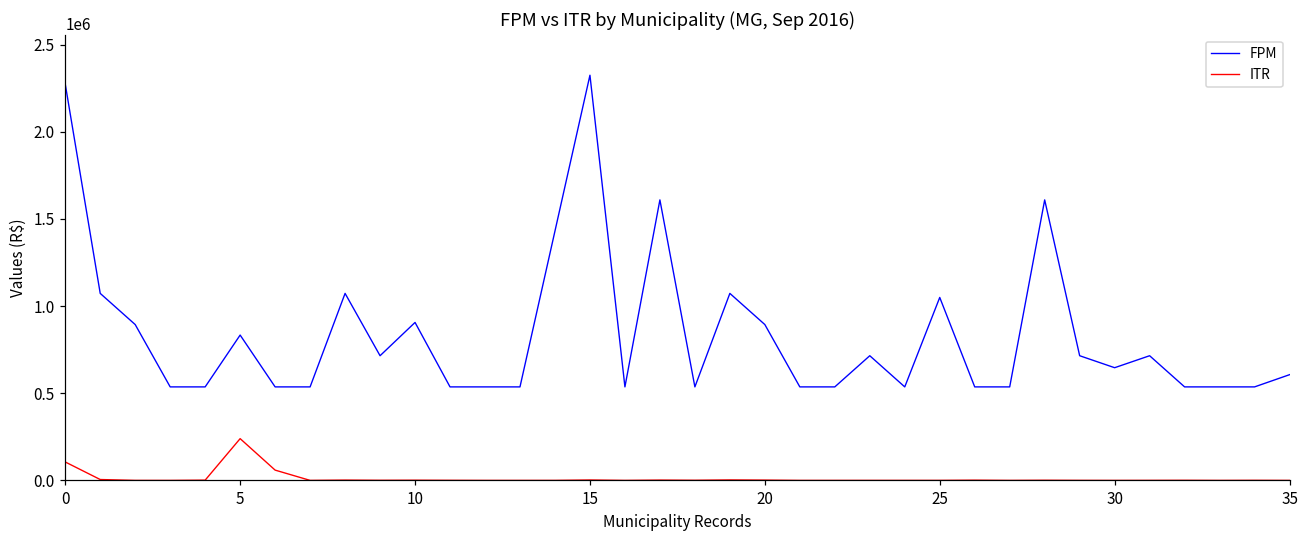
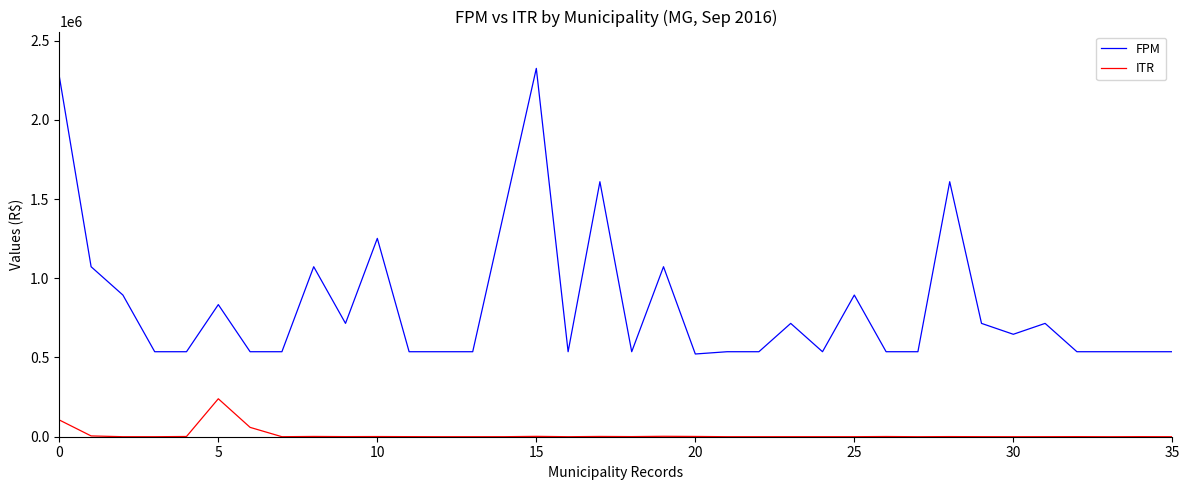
  {
    "FPM": {
      "0": 2270000,
      "5": 830000,
-     "10": 910000,
+     "10": 1250000,
      "15": 2320000,
-     "20": 890000,
-     "25": 1050000,
+     "20": 520000,
+     "25": 890000,
      "30": 650000,
-     "35": 610000
+     "35": 540000
    },
    "ITR": {
      "0": 110000,
      "5": 240000,
      "10": 0,
      "15": 0,
      "20": 0,
      "25": 0,
      "30": 0,
      "35": 0
    }
  }
